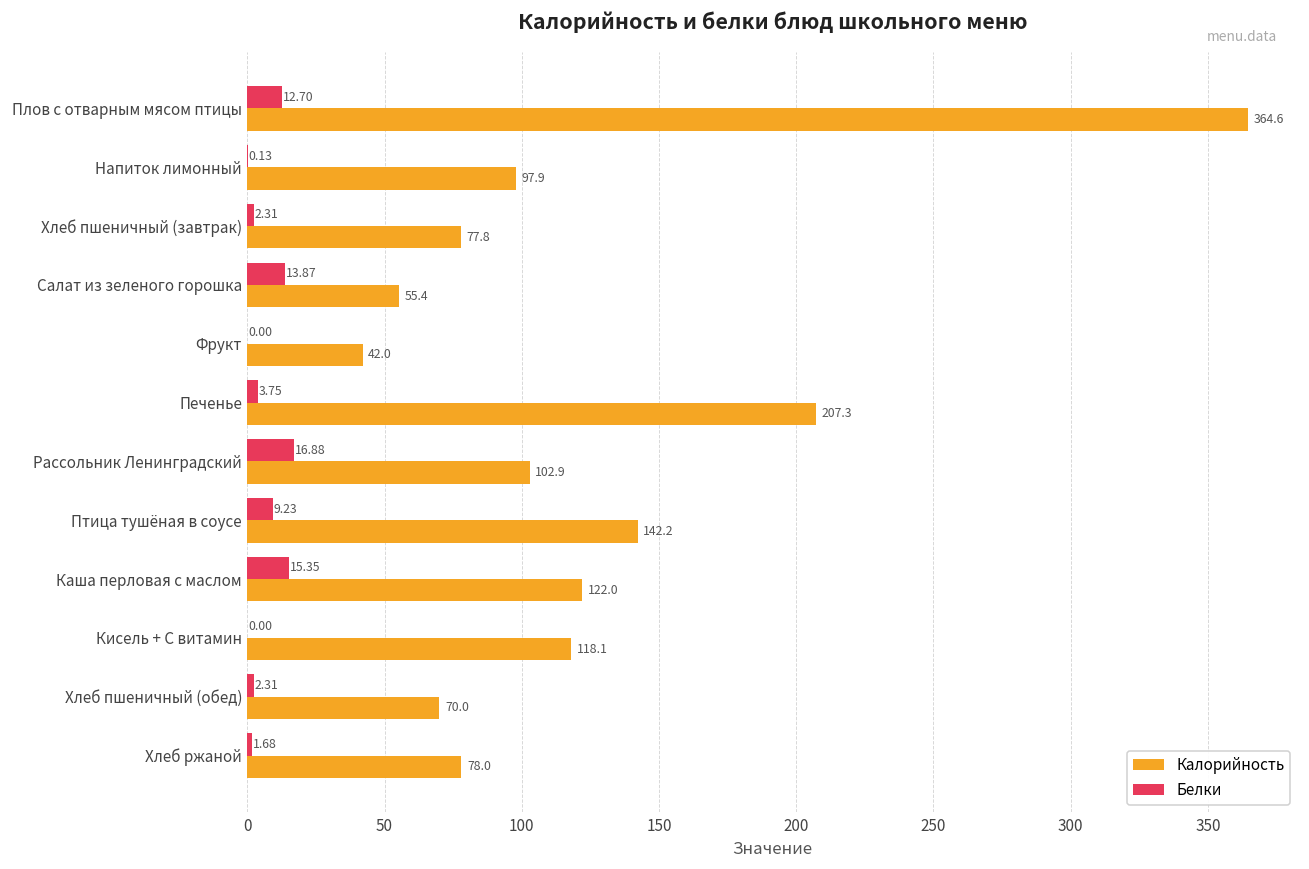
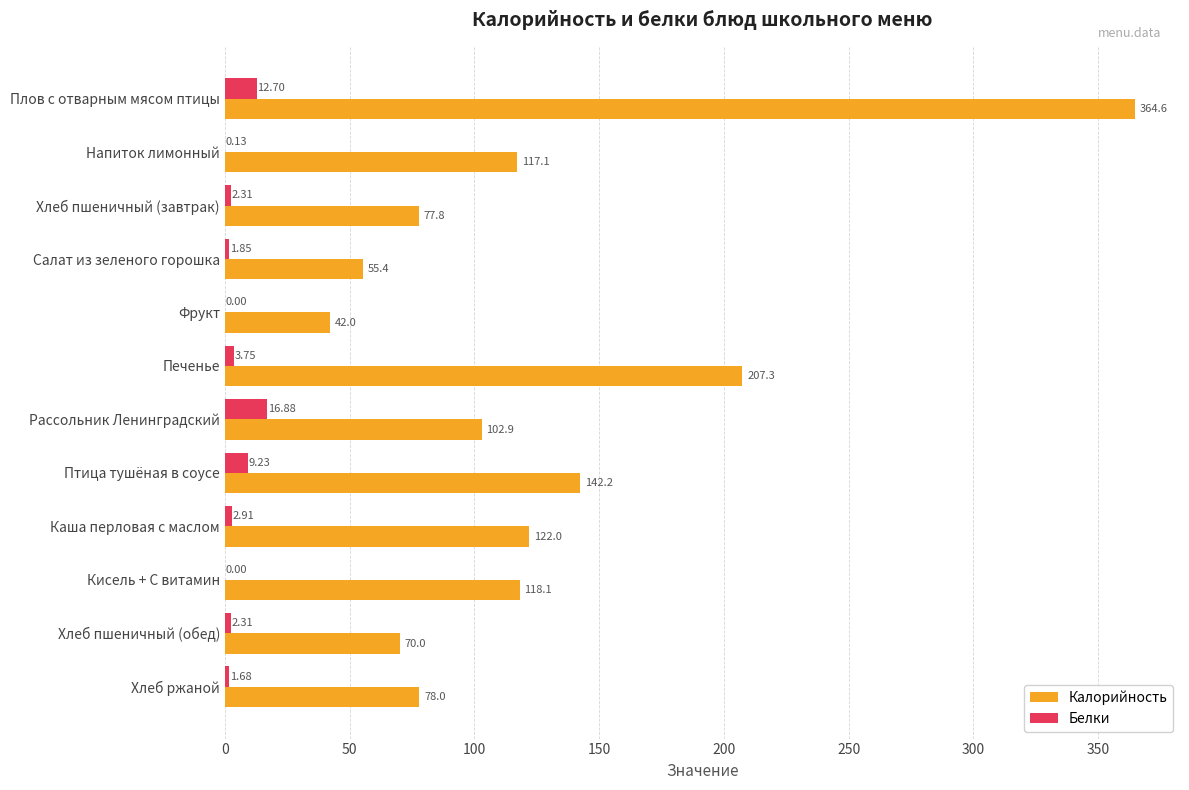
  {
    "Калорийность": {
      "Плов с отварным мясом птицы": 364.6,
-     "Напиток лимонный": 97.9,
+     "Напиток лимонный": 117.1,
      "Хлеб пшеничный (завтрак)": 77.8,
      "Салат из зеленого горошка": 55.4,
      "Фрукт": 42.0,
      "Печенье": 207.3,
      "Рассольник Ленинградский": 102.9,
      "Птица тушёная в соусе": 142.2,
      "Каша перловая с маслом": 122.0,
      "Кисель + С витамин": 118.1,
      "Хлеб пшеничный (обед)": 70.0,
      "Хлеб ржаной": 78.0
    },
    "Белки": {
      "Плов с отварным мясом птицы": 12.70,
      "Напиток лимонный": 0.13,
      "Хлеб пшеничный (завтрак)": 2.31,
-     "Салат из зеленого горошка": 13.87,
+     "Салат из зеленого горошка": 1.85,
      "Фрукт": 0.00,
      "Печенье": 3.75,
      "Рассольник Ленинградский": 16.88,
      "Птица тушёная в соусе": 9.23,
-     "Каша перловая с маслом": 15.35,
+     "Каша перловая с маслом": 2.91,
      "Кисель + С витамин": 0.00,
      "Хлеб пшеничный (обед)": 2.31,
      "Хлеб ржаной": 1.68
    }
  }
